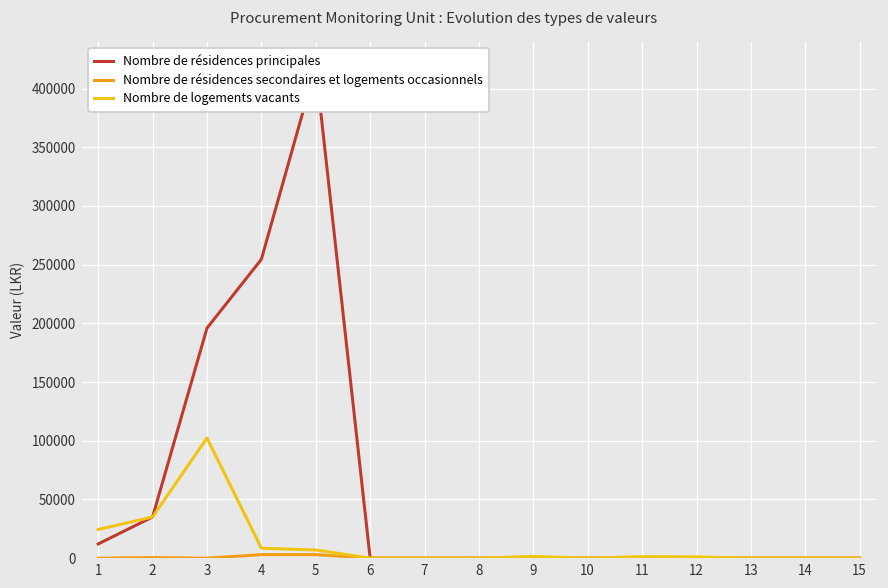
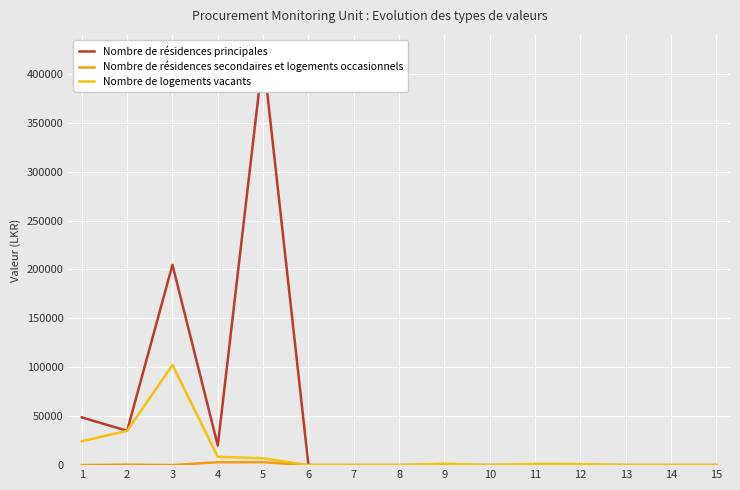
  {
    "Nombre de résidences principales": {
-     "1": 10000,
-     "3": 196000,
-     "4": 250000
+     "1": 50000,
+     "3": 205000,
+     "4": 20000
    }
  }
